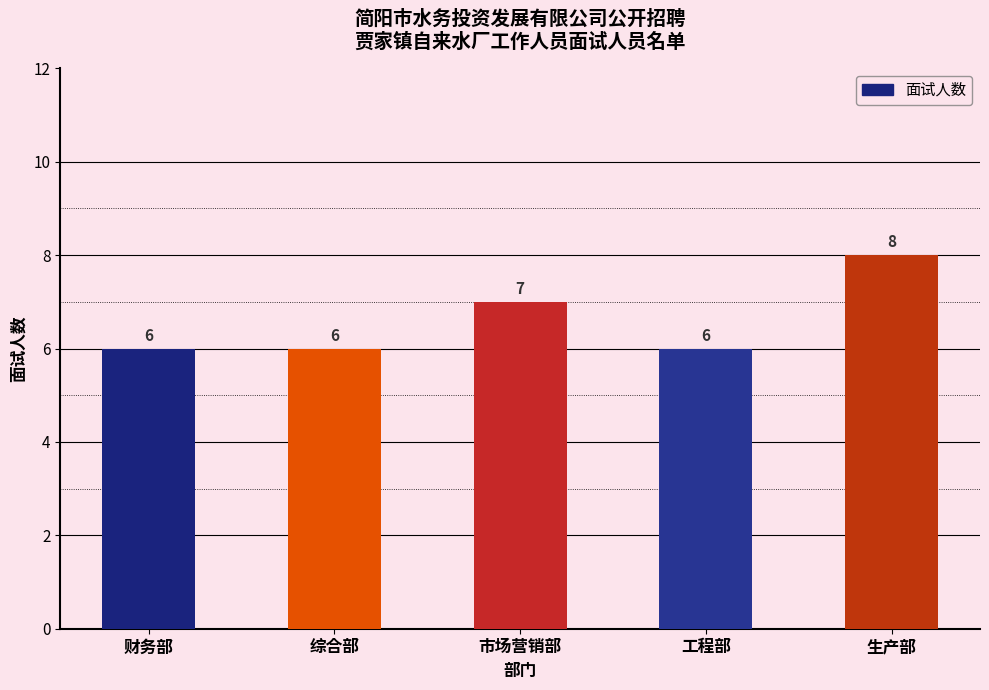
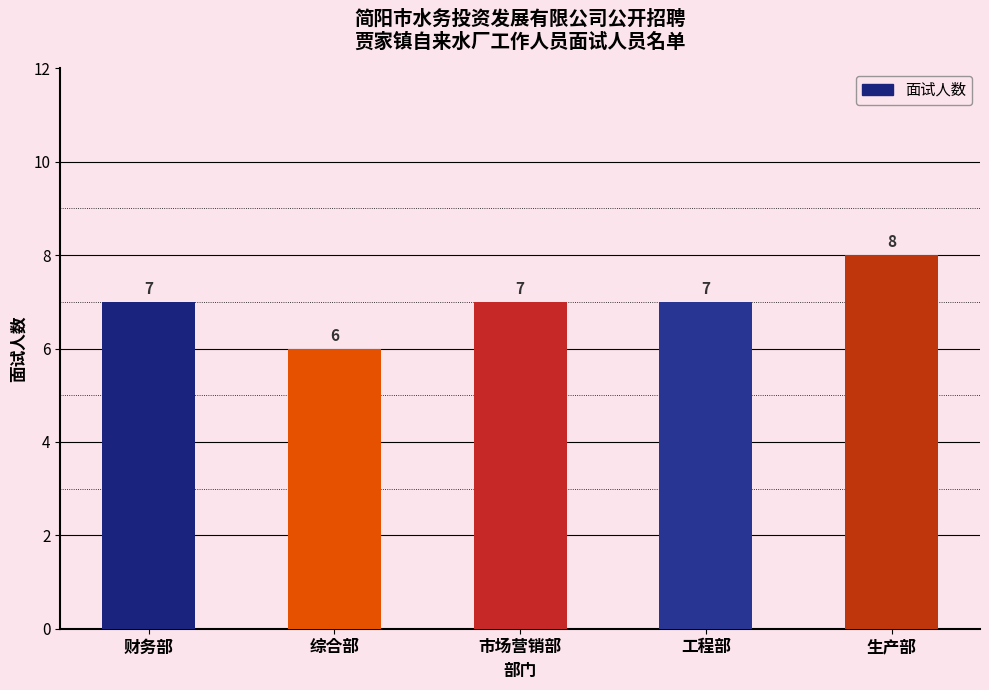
  {
-   "财务部": 6,
+   "财务部": 7,
    "综合部": 6,
    "市场营销部": 7,
-   "工程部": 6,
+   "工程部": 7,
    "生产部": 8
  }
